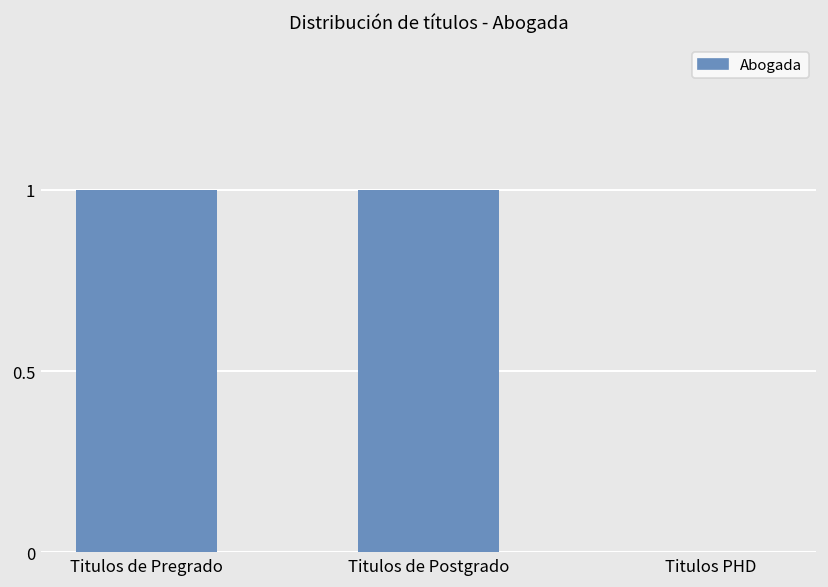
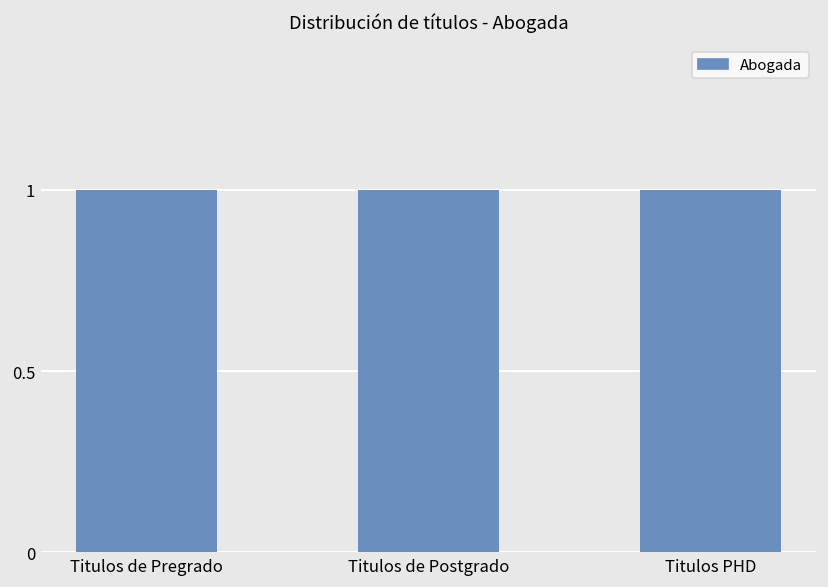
  {
    "Titulos de Pregrado": 1,
    "Titulos de Postgrado": 1,
-   "Titulos PHD": 0
+   "Titulos PHD": 1
  }
